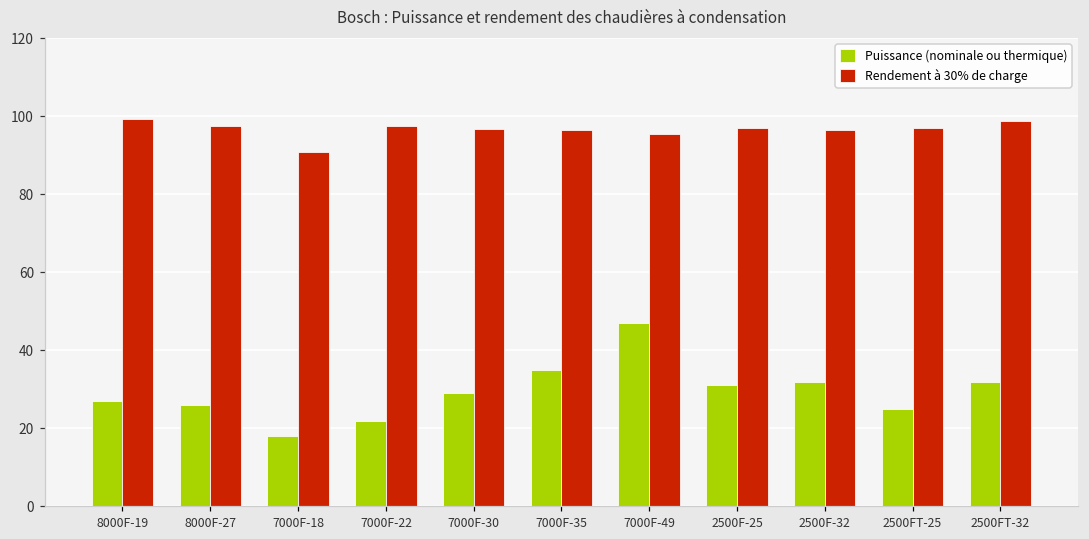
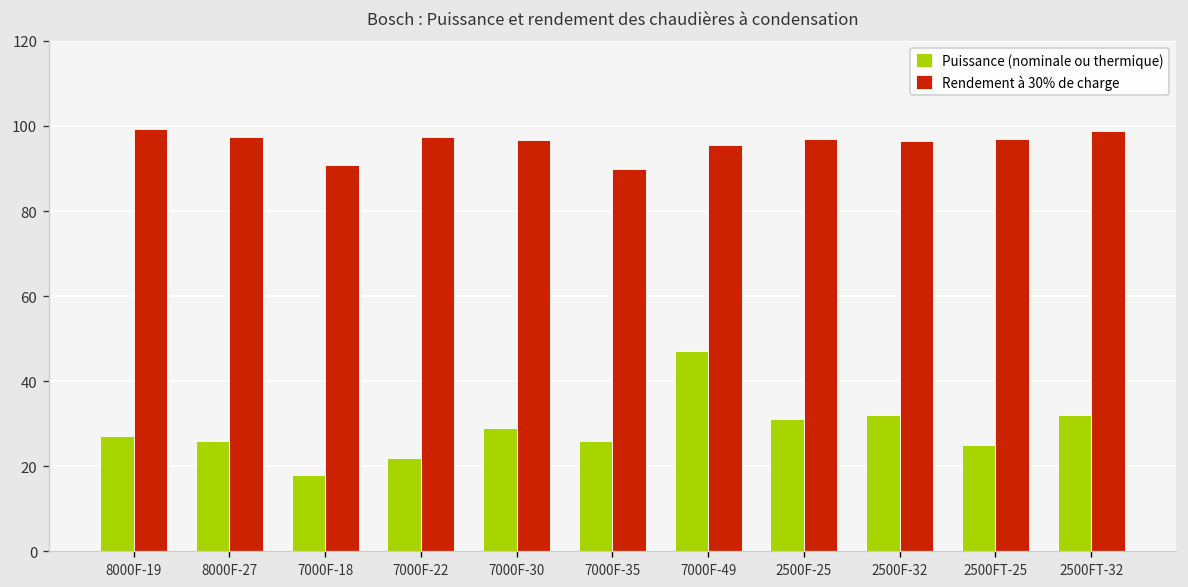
  {
    "Puissance (nominale ou thermique)": {
      "8000F-19": 27,
      "8000F-27": 26,
      "7000F-18": 18,
      "7000F-22": 22,
      "7000F-30": 29,
-     "7000F-35": 35,
+     "7000F-35": 26,
      "7000F-49": 47,
      "2500F-25": 31,
      "2500F-32": 32,
      "2500FT-25": 25,
      "2500FT-32": 32
    },
    "Rendement à 30% de charge": {
      "8000F-19": 99,
      "8000F-27": 98,
      "7000F-18": 91,
      "7000F-22": 98,
      "7000F-30": 97,
-     "7000F-35": 97,
+     "7000F-35": 90,
      "7000F-49": 96,
      "2500F-25": 97,
      "2500F-32": 97,
      "2500FT-25": 97,
      "2500FT-32": 99
    }
  }
